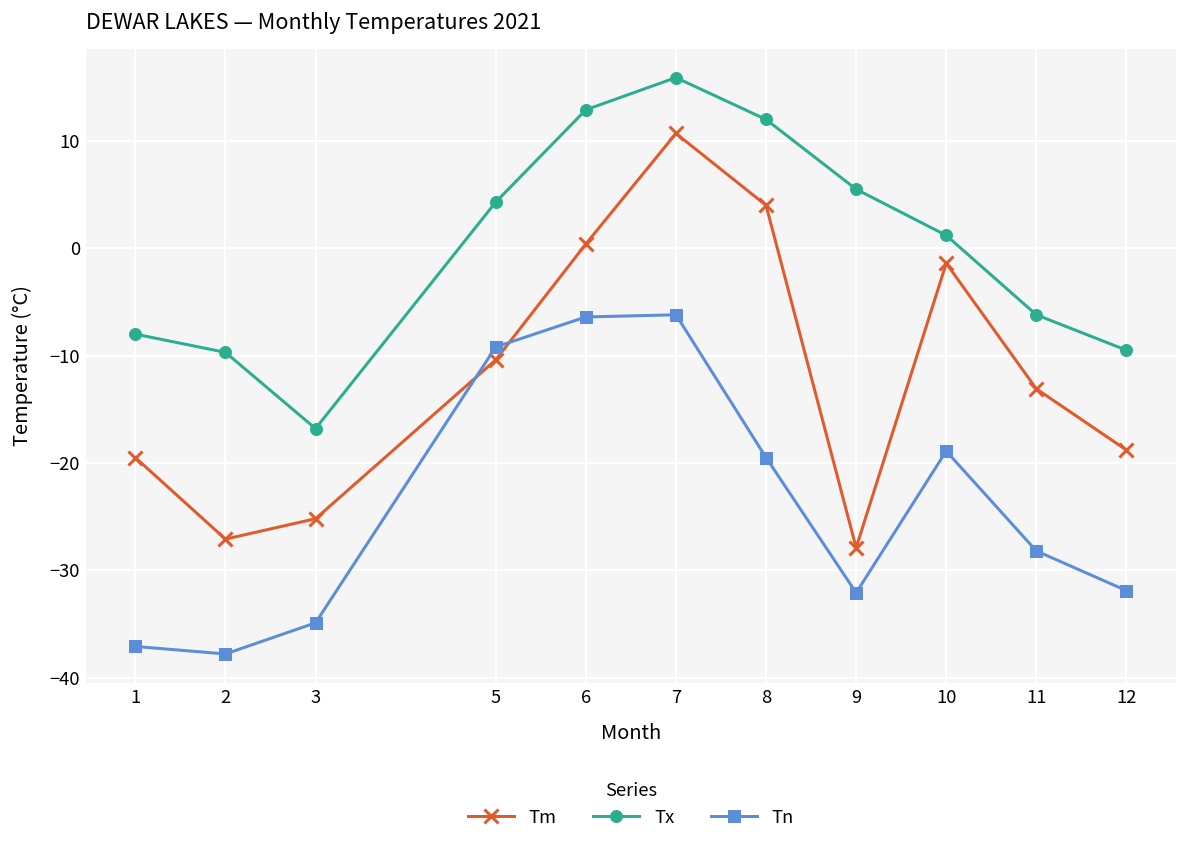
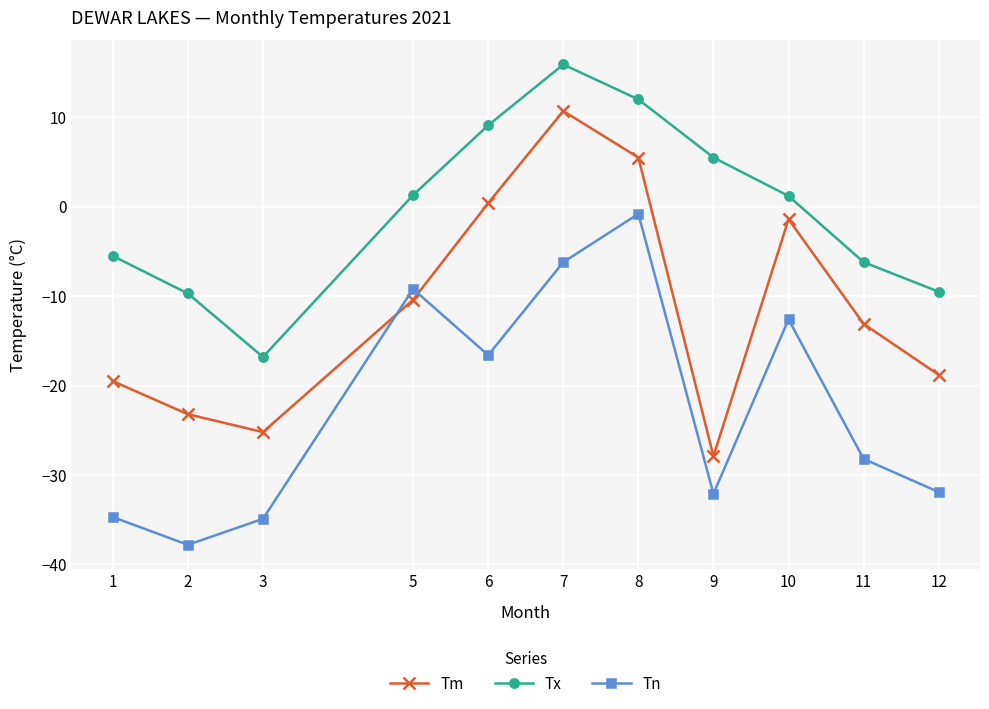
  {
    "Tm": {
      "1": -20,
-     "2": -27,
+     "2": -23,
      "3": -25,
      "5": -10,
      "6": 0,
      "7": 11,
-     "8": 4,
+     "8": 6,
      "9": -28,
      "10": -1,
      "11": -13,
      "12": -19
    },
    "Tx": {
-     "1": -8,
+     "1": -6,
      "2": -10,
      "3": -17,
-     "5": 4,
-     "6": 13,
+     "5": 1,
+     "6": 9,
      "7": 16,
      "8": 12,
      "9": 6,
      "10": 1,
      "11": -6,
      "12": -10
    },
    "Tn": {
-     "1": -37,
+     "1": -35,
      "2": -38,
      "3": -35,
      "5": -9,
-     "6": -6,
+     "6": -17,
      "7": -6,
-     "8": -20,
+     "8": -1,
      "9": -32,
-     "10": -19,
+     "10": -13,
      "11": -28,
      "12": -32
    }
  }
